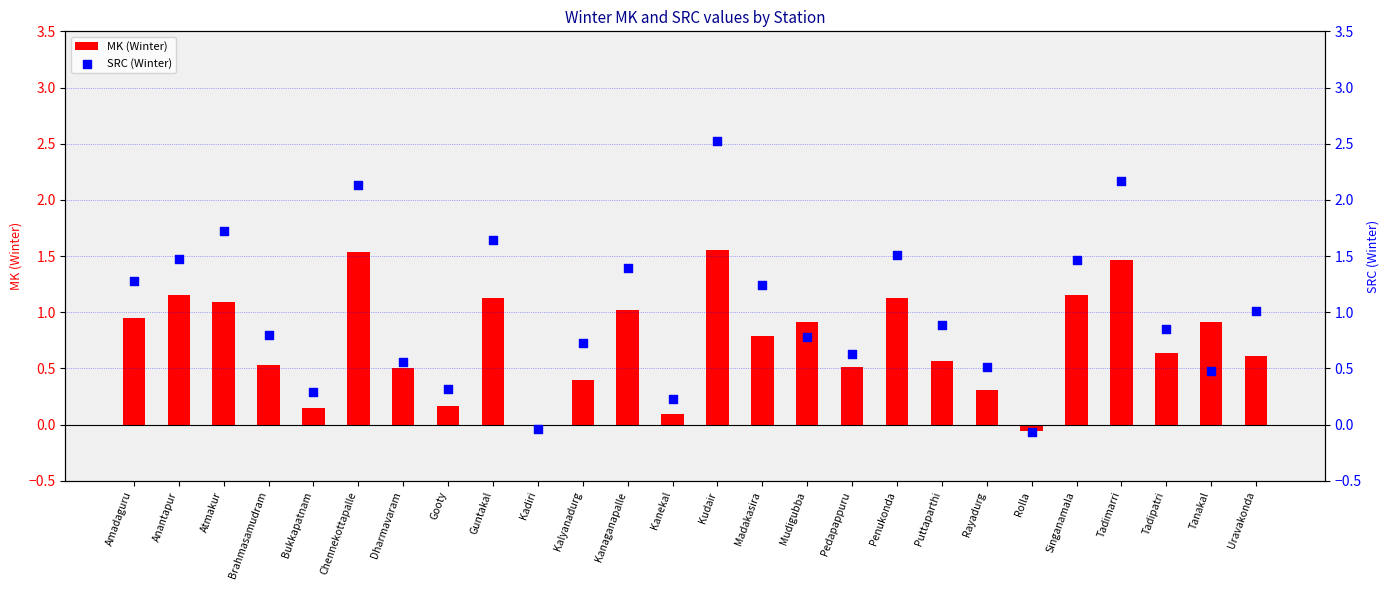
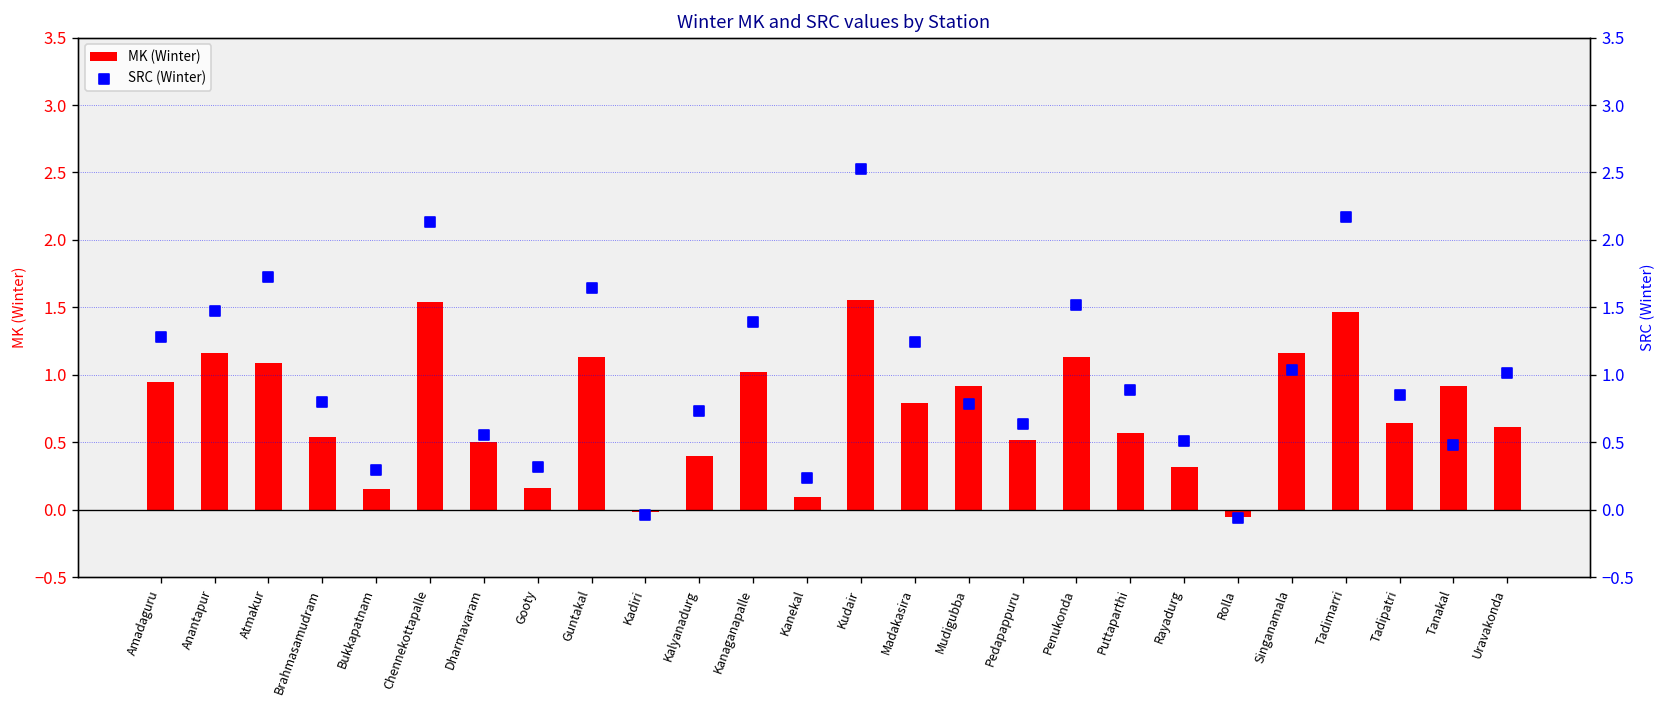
  {
    "MK (Winter)": {
      "Amadaguru": 0.95,
      "Anantapur": 1.16,
      "Atmakur": 1.09,
      "Brahmasamudram": 0.54,
      "Bukkapatnam": 0.15,
      "Chennekottapalle": 1.54,
      "Dharmavaram": 0.50,
      "Gooty": 0.16,
      "Guntakal": 1.13,
      "Kalyanadurg": 0.40,
      "Kanaganapalle": 1.02,
      "Kanekal": 0.10,
      "Kudair": 1.55,
      "Madakasira": 0.79,
      "Mudigubba": 0.92,
      "Pedapappuru": 0.52,
      "Penukonda": 1.13,
      "Puttaparthi": 0.57,
      "Rayadurg": 0.31,
      "Rolla": -0.05,
      "Singanamala": 1.16,
      "Tadimarri": 1.46,
      "Tadipatri": 0.64,
      "Tanakal": 0.91,
      "Uravakonda": 0.61
    },
    "SRC (Winter)": {
-     "Singanamala": 1.47
+     "Singanamala": 1.04
    }
  }
